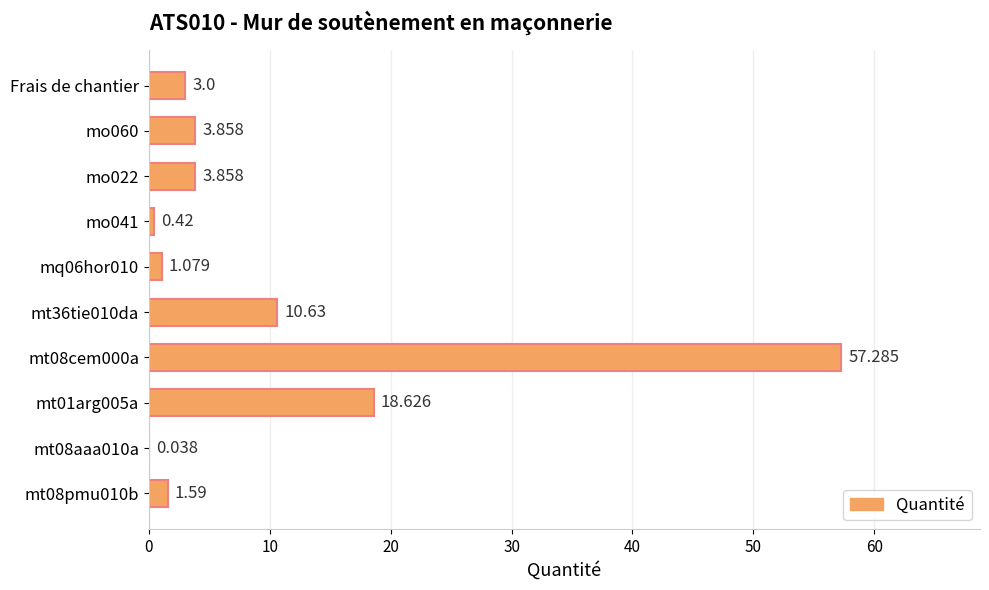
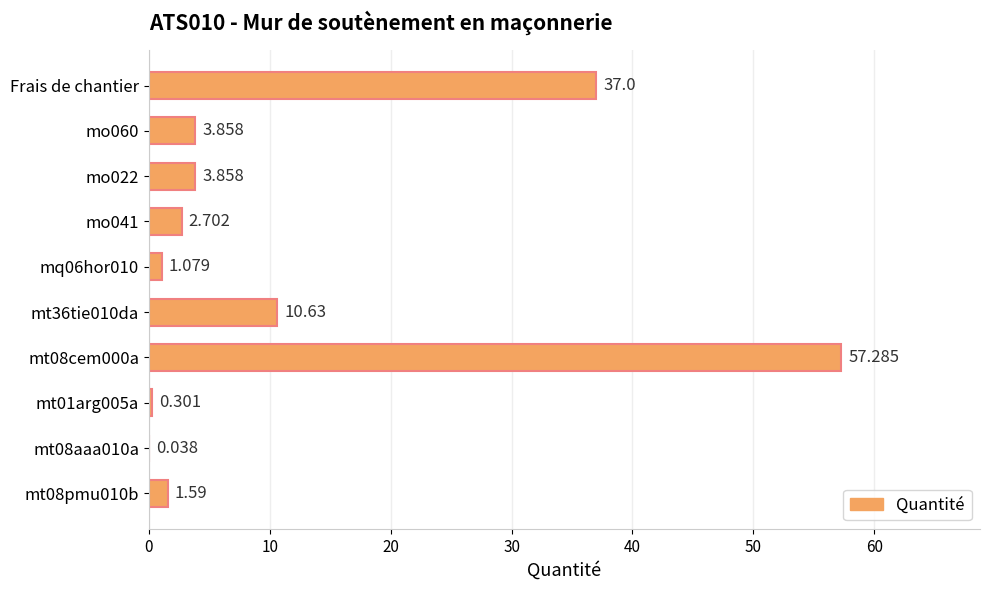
  {
-   "Frais de chantier": 3.0,
+   "Frais de chantier": 37.0,
    "mo060": 3.858,
    "mo022": 3.858,
-   "mo041": 0.42,
+   "mo041": 2.702,
    "mq06hor010": 1.079,
    "mt36tie010da": 10.63,
    "mt08cem000a": 57.285,
-   "mt01arg005a": 18.626,
+   "mt01arg005a": 0.301,
    "mt08aaa010a": 0.038,
    "mt08pmu010b": 1.59
  }
